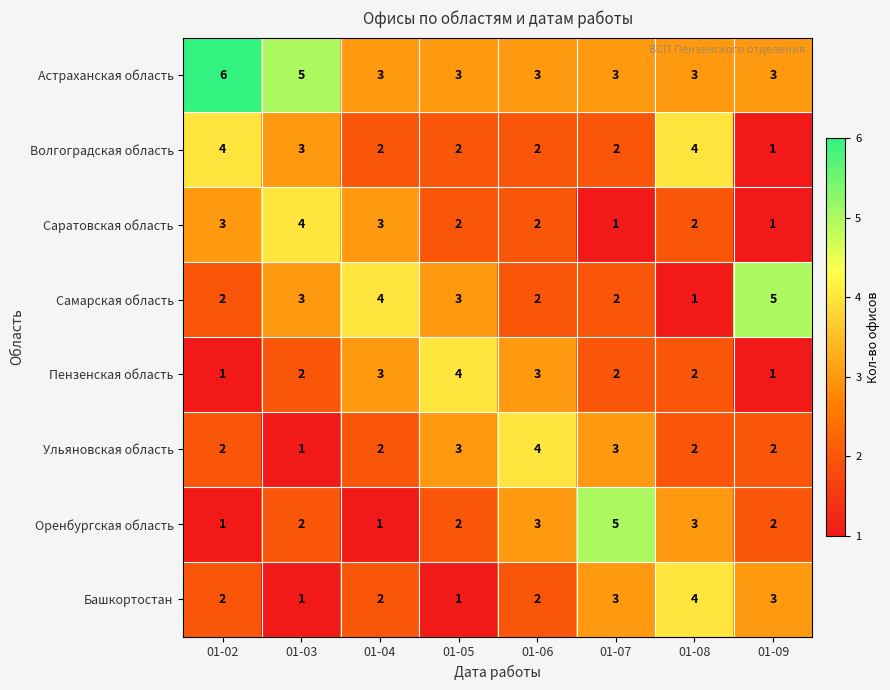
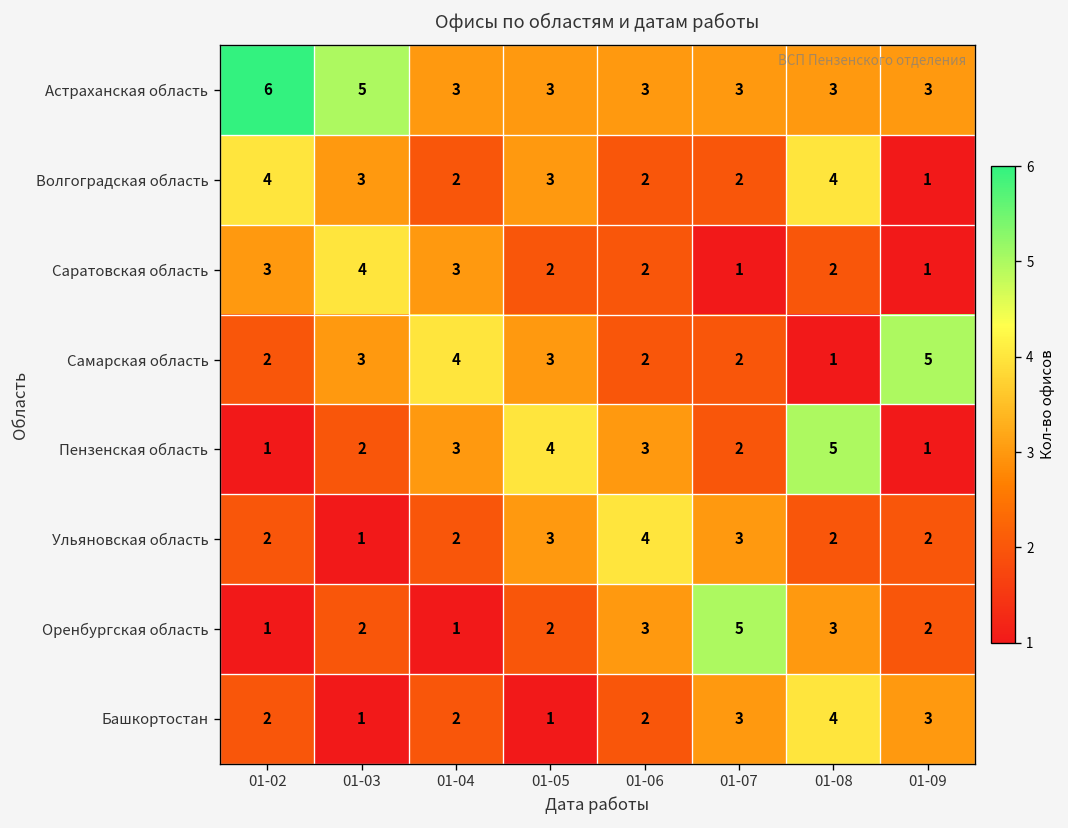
  {
    "Астраханская область": {
      "01-02": 6,
      "01-03": 5,
      "01-04": 3,
      "01-05": 3,
      "01-06": 3,
      "01-07": 3,
      "01-09": 3
    },
    "Волгоградская область": {
      "01-02": 4,
      "01-03": 3,
      "01-04": 2,
-     "01-05": 2,
+     "01-05": 3,
      "01-06": 2,
      "01-07": 2,
      "01-08": 4,
      "01-09": 1
    },
    "Саратовская область": {
      "01-02": 3,
      "01-03": 4,
      "01-04": 3,
      "01-05": 2,
      "01-06": 2,
      "01-07": 1,
      "01-08": 2,
      "01-09": 1
    },
    "Самарская область": {
      "01-02": 2,
      "01-03": 3,
      "01-04": 4,
      "01-05": 3,
      "01-06": 2,
      "01-07": 2,
      "01-08": 1,
      "01-09": 5
    },
    "Пензенская область": {
      "01-02": 1,
      "01-03": 2,
      "01-04": 3,
      "01-05": 4,
      "01-06": 3,
      "01-07": 2,
-     "01-08": 2,
+     "01-08": 5,
      "01-09": 1
    },
    "Ульяновская область": {
      "01-02": 2,
      "01-03": 1,
      "01-04": 2,
      "01-05": 3,
      "01-06": 4,
      "01-07": 3,
      "01-08": 2,
      "01-09": 2
    },
    "Оренбургская область": {
      "01-02": 1,
      "01-03": 2,
      "01-04": 1,
      "01-05": 2,
      "01-06": 3,
      "01-07": 5,
      "01-08": 3,
      "01-09": 2
    },
    "Башкортостан": {
      "01-02": 2,
      "01-03": 1,
      "01-04": 2,
      "01-05": 1,
      "01-06": 2,
      "01-07": 3,
      "01-08": 4,
      "01-09": 3
    }
  }
